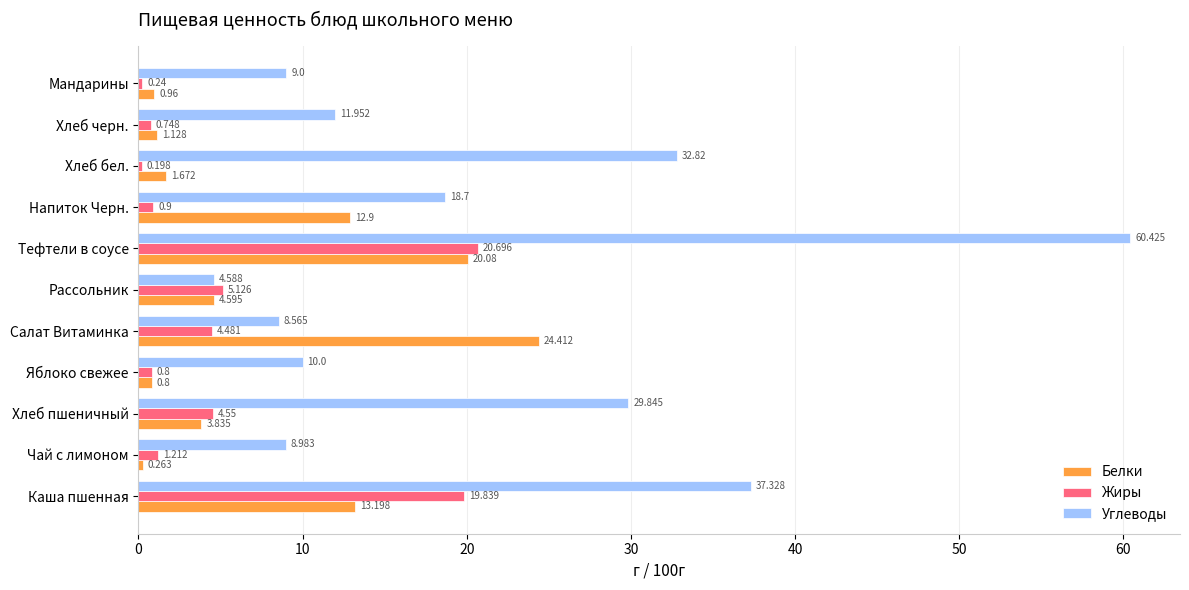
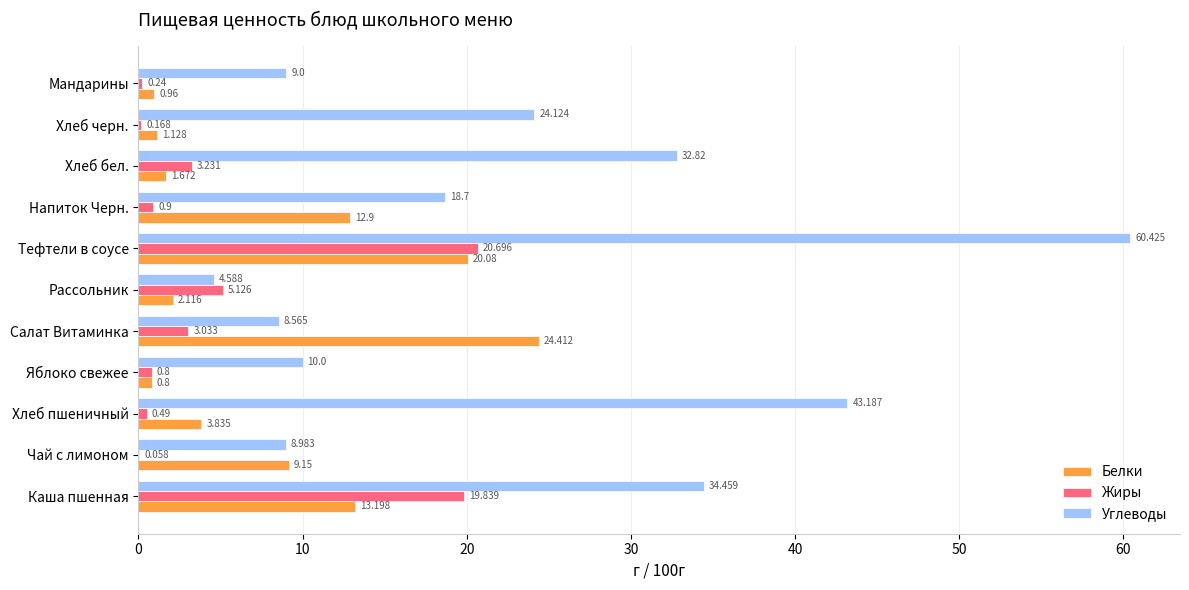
  {
    "Белки": {
      "Мандарины": 0.96,
      "Хлеб черн.": 1.128,
      "Хлеб бел.": 1.672,
      "Напиток Черн.": 12.9,
      "Тефтели в соусе": 20.08,
-     "Рассольник": 4.595,
+     "Рассольник": 2.116,
      "Салат Витаминка": 24.412,
      "Яблоко свежее": 0.8,
      "Хлеб пшеничный": 3.835,
-     "Чай с лимоном": 0.263,
+     "Чай с лимоном": 9.15,
      "Каша пшенная": 13.198
    },
    "Жиры": {
      "Мандарины": 0.24,
-     "Хлеб черн.": 0.748,
-     "Хлеб бел.": 0.198,
+     "Хлеб черн.": 0.168,
+     "Хлеб бел.": 3.231,
      "Напиток Черн.": 0.9,
      "Тефтели в соусе": 20.696,
      "Рассольник": 5.126,
-     "Салат Витаминка": 4.481,
+     "Салат Витаминка": 3.033,
      "Яблоко свежее": 0.8,
-     "Хлеб пшеничный": 4.55,
-     "Чай с лимоном": 1.212,
+     "Хлеб пшеничный": 0.49,
+     "Чай с лимоном": 0.058,
      "Каша пшенная": 19.839
    },
    "Углеводы": {
      "Мандарины": 9.0,
-     "Хлеб черн.": 11.952,
+     "Хлеб черн.": 24.124,
      "Хлеб бел.": 32.82,
      "Напиток Черн.": 18.7,
      "Тефтели в соусе": 60.425,
      "Рассольник": 4.588,
      "Салат Витаминка": 8.565,
      "Яблоко свежее": 10.0,
-     "Хлеб пшеничный": 29.845,
+     "Хлеб пшеничный": 43.187,
      "Чай с лимоном": 8.983,
-     "Каша пшенная": 37.328
+     "Каша пшенная": 34.459
    }
  }
